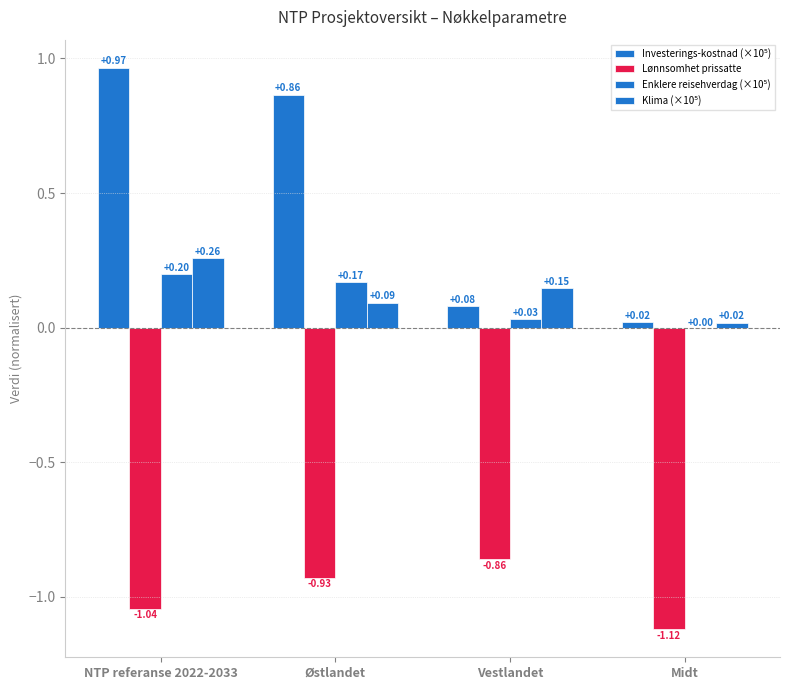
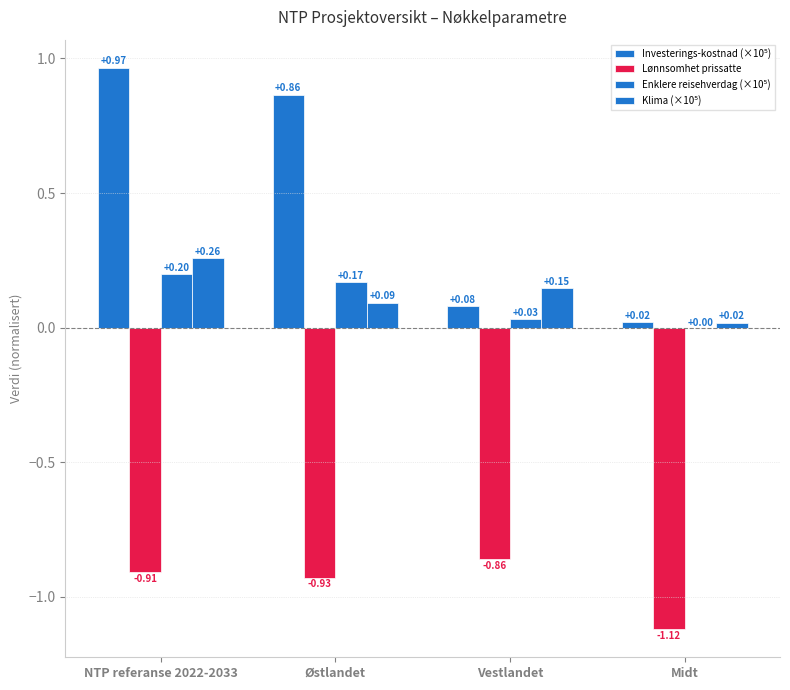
  {
    "Lønnsomhet prissatte": {
-     "NTP referanse 2022-2033": -1.04,
+     "NTP referanse 2022-2033": -0.91,
      "Østlandet": -0.93,
      "Vestlandet": -0.86,
      "Midt": -1.12
    }
  }
